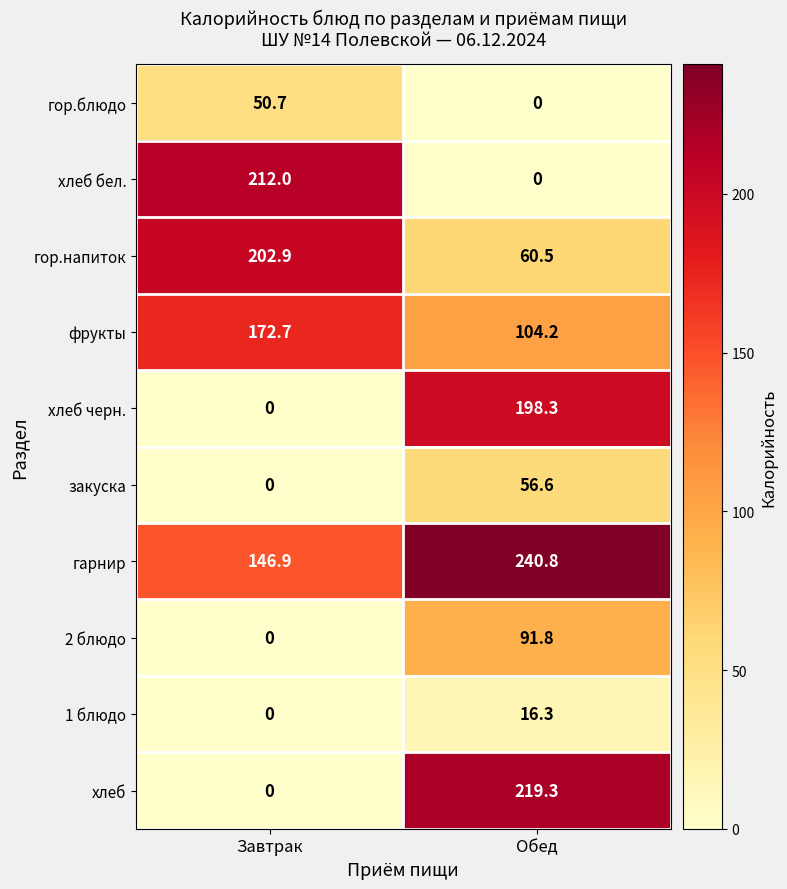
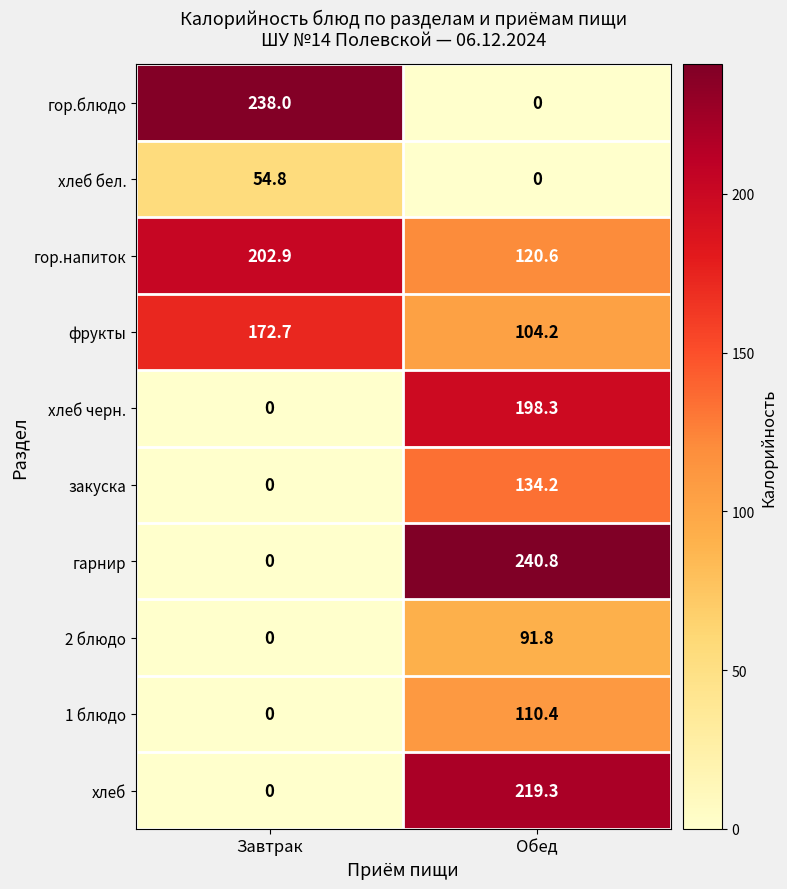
  {
    "гор.блюдо": {
-     "Завтрак": 50.7,
+     "Завтрак": 238.0,
      "Обед": 0
    },
    "хлеб бел.": {
-     "Завтрак": 212.0,
+     "Завтрак": 54.8,
      "Обед": 0
    },
    "гор.напиток": {
      "Завтрак": 202.9,
-     "Обед": 60.5
+     "Обед": 120.6
    },
    "фрукты": {
      "Завтрак": 172.7,
      "Обед": 104.2
    },
    "хлеб черн.": {
      "Завтрак": 0,
      "Обед": 198.3
    },
    "закуска": {
      "Завтрак": 0,
-     "Обед": 56.6
+     "Обед": 134.2
    },
    "гарнир": {
-     "Завтрак": 146.9,
+     "Завтрак": 0,
      "Обед": 240.8
    },
    "2 блюдо": {
      "Завтрак": 0,
      "Обед": 91.8
    },
    "1 блюдо": {
      "Завтрак": 0,
-     "Обед": 16.3
+     "Обед": 110.4
    },
    "хлеб": {
      "Завтрак": 0,
      "Обед": 219.3
    }
  }
